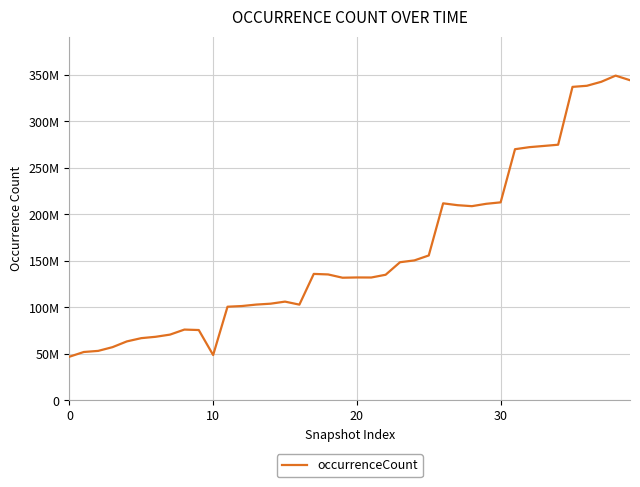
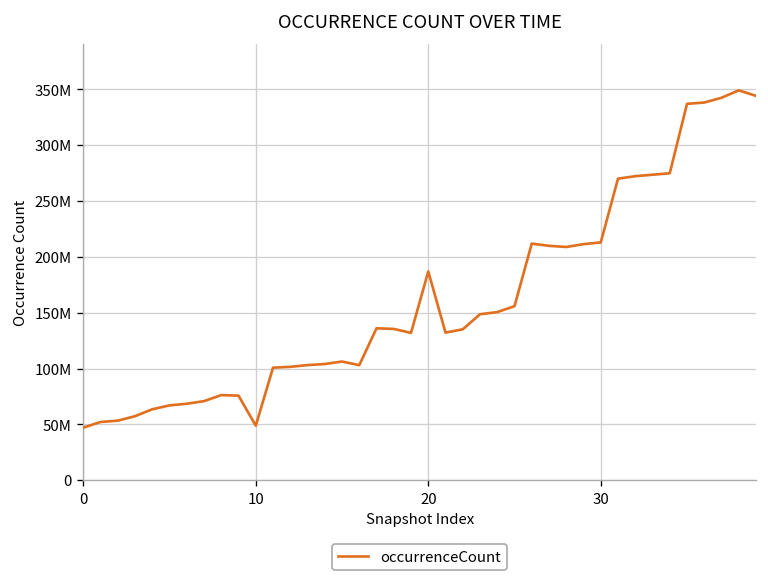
  {
    "0": 50000000,
    "10": 50000000,
-   "20": 130000000,
+   "20": 190000000,
    "30": 210000000
  }
